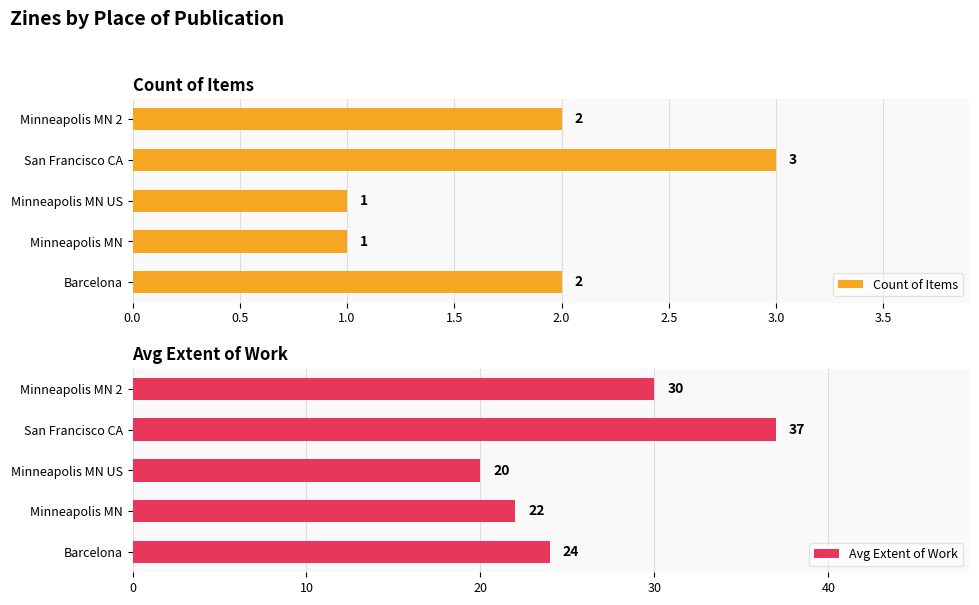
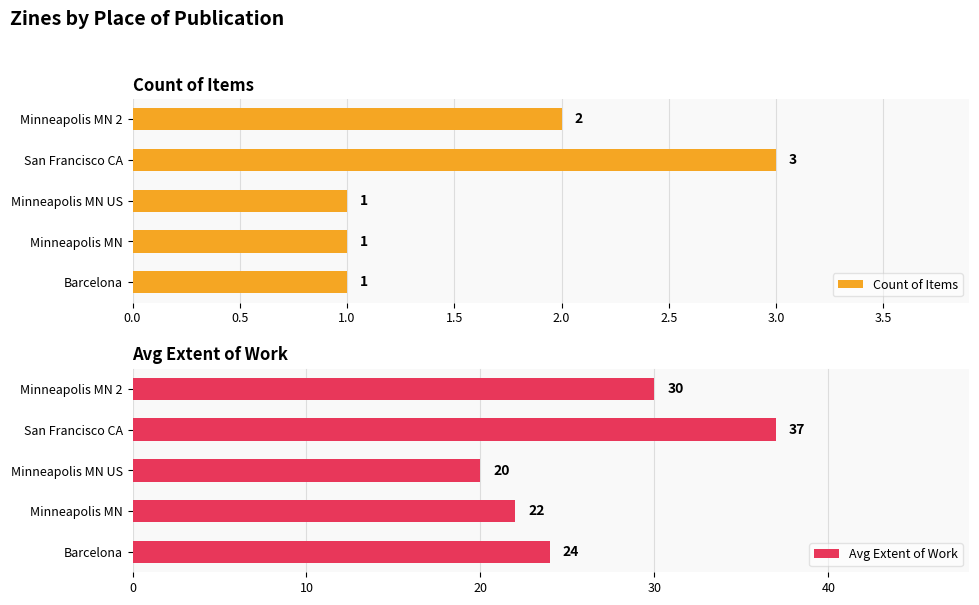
  {
    "Count of Items": {
      "Minneapolis MN 2": 2,
      "San Francisco CA": 3,
      "Minneapolis MN US": 1,
      "Minneapolis MN": 1,
-     "Barcelona": 2
+     "Barcelona": 1
    },
    "Avg Extent of Work": {
      "Minneapolis MN 2": 30,
      "San Francisco CA": 37,
      "Minneapolis MN US": 20,
      "Minneapolis MN": 22,
      "Barcelona": 24
    }
  }
